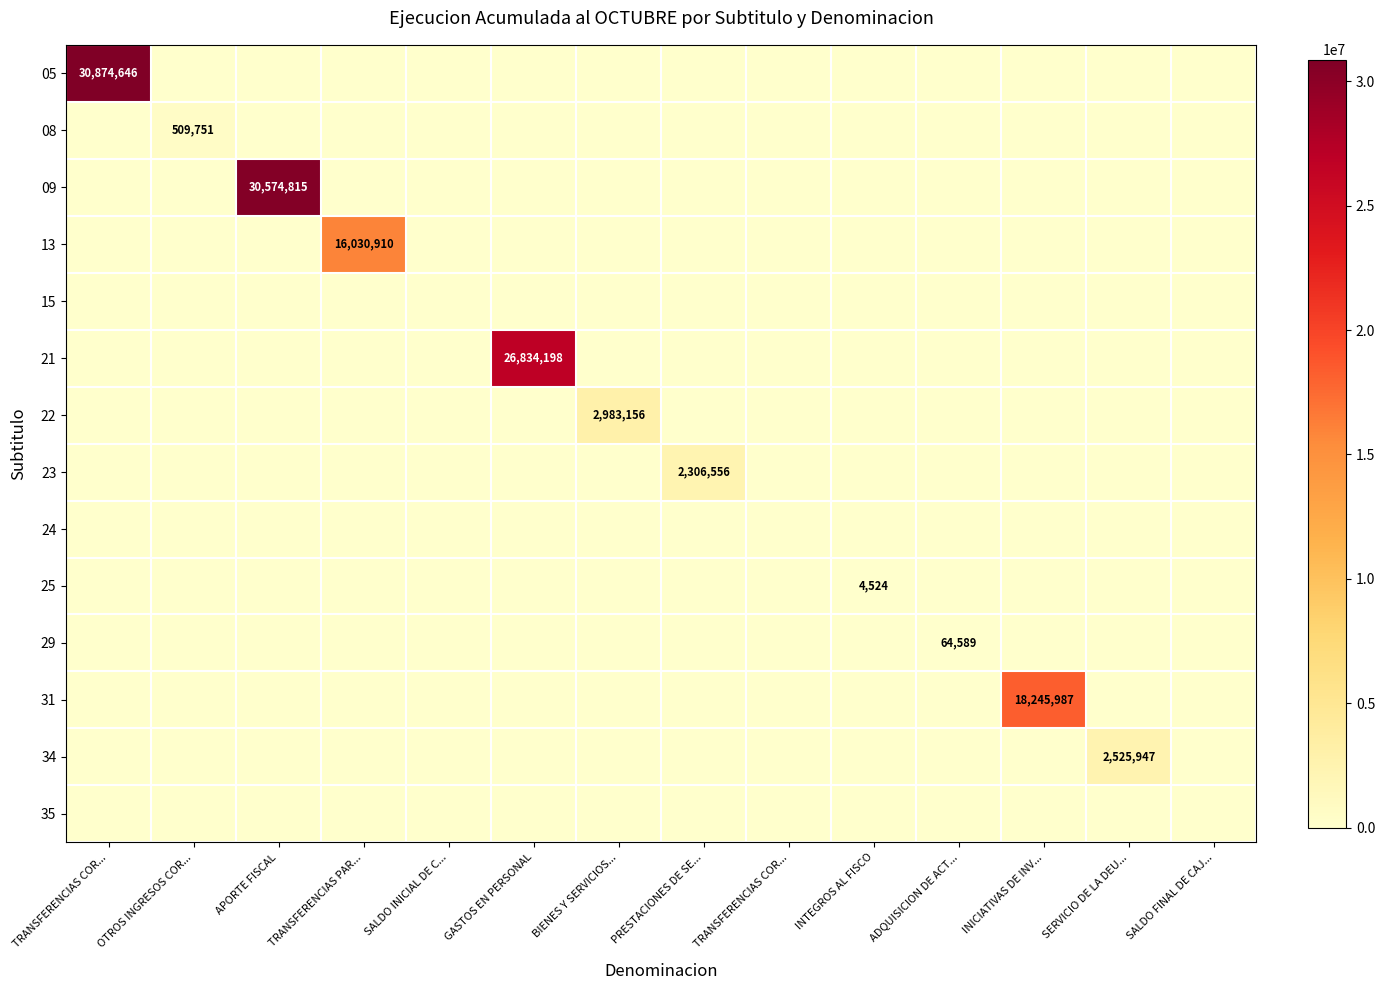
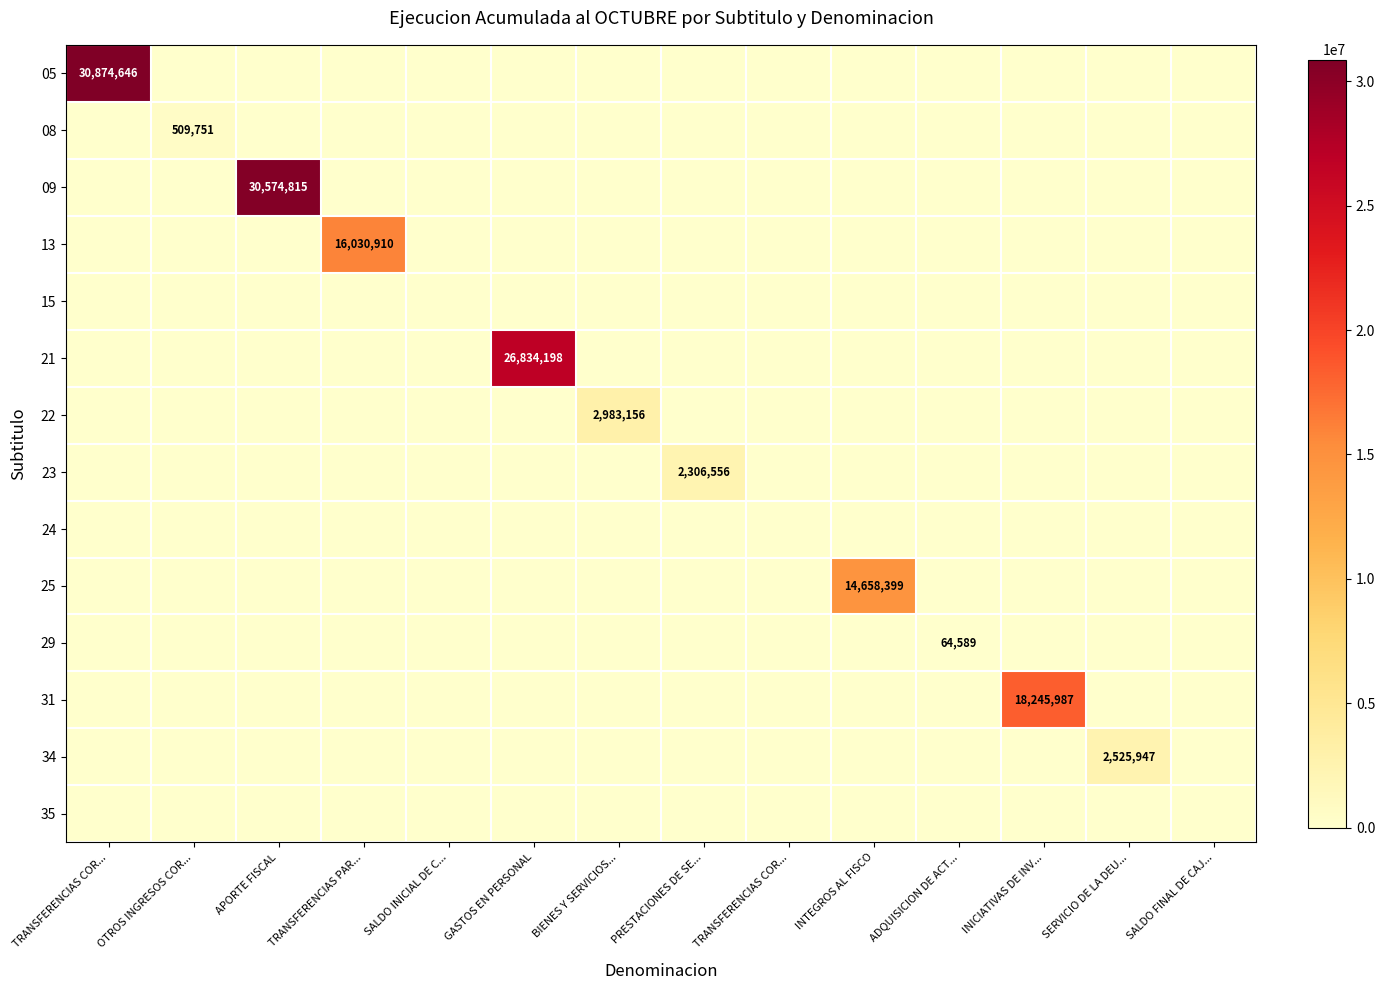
  {
    "08": {
      "OTROS INGRESOS COR...": "509,751"
    },
    "09": {
      "APORTE FISCAL": "30,574,815"
    },
    "13": {
      "TRANSFERENCIAS PAR...": "16,030,910"
    },
    "21": {
      "GASTOS EN PERSONAL": "26,834,198"
    },
    "22": {
      "BIENES Y SERVICIOS...": "2,983,156"
    },
    "23": {
      "PRESTACIONES DE SE...": "2,306,556"
    },
    "25": {
-     "INTEGROS AL FISCO": "4,524"
+     "INTEGROS AL FISCO": "14,658,399"
    },
    "29": {
      "ADQUISICION DE ACT...": "64,589"
    },
    "31": {
      "INICIATIVAS DE INV...": "18,245,987"
    },
    "34": {
      "SERVICIO DE LA DEU...": "2,525,947"
    }
  }
